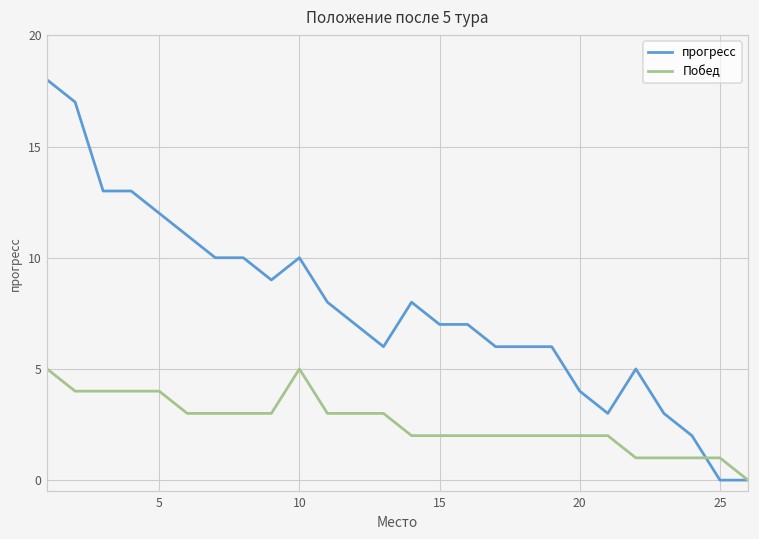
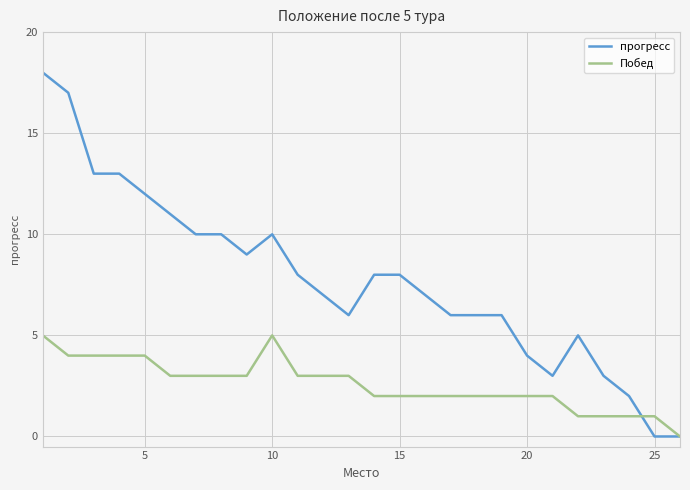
  {
    "прогресс": {
      "5": 12,
      "10": 10,
-     "15": 7,
+     "15": 8,
      "20": 4,
      "25": 0
    },
    "Побед": {
      "5": 4,
      "10": 5,
      "15": 2,
      "20": 2,
      "25": 1
    }
  }
